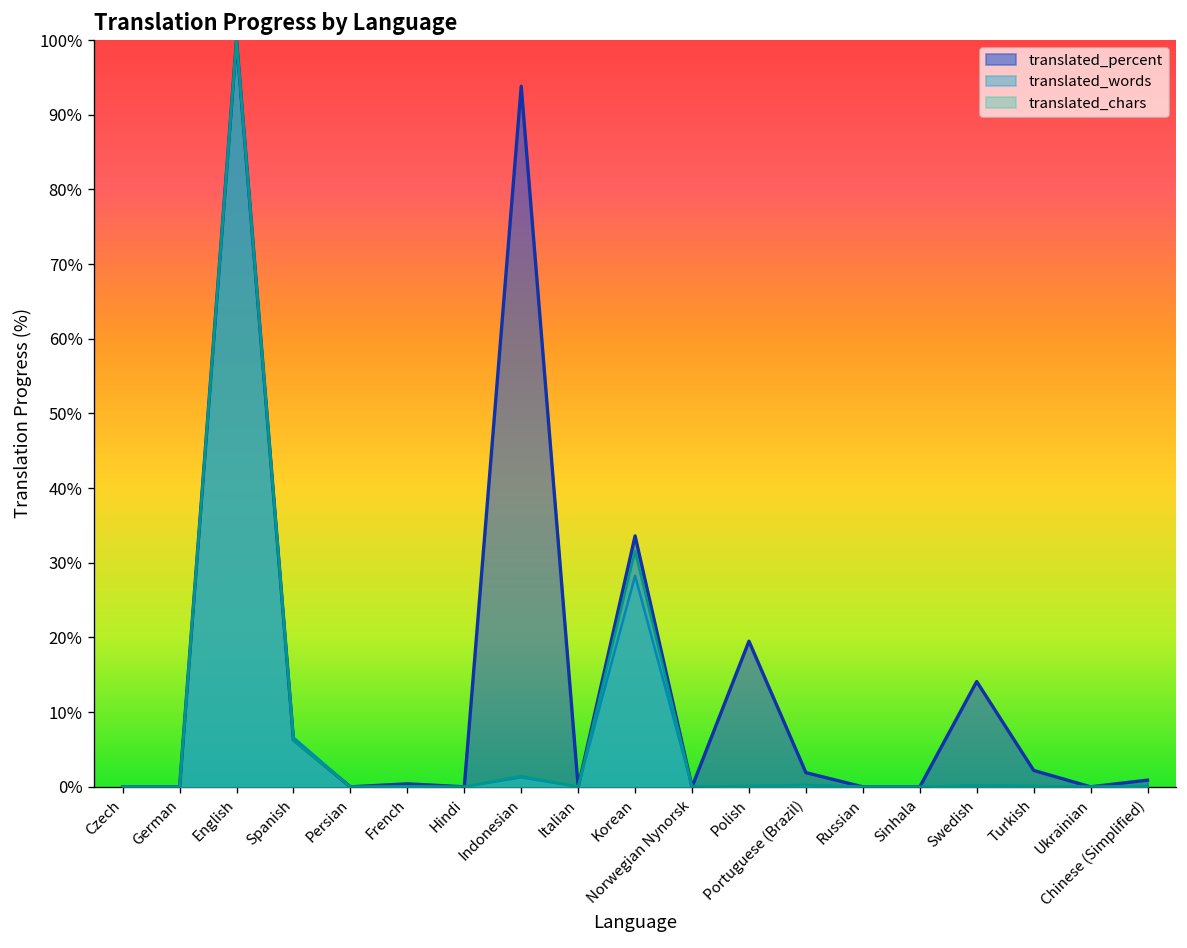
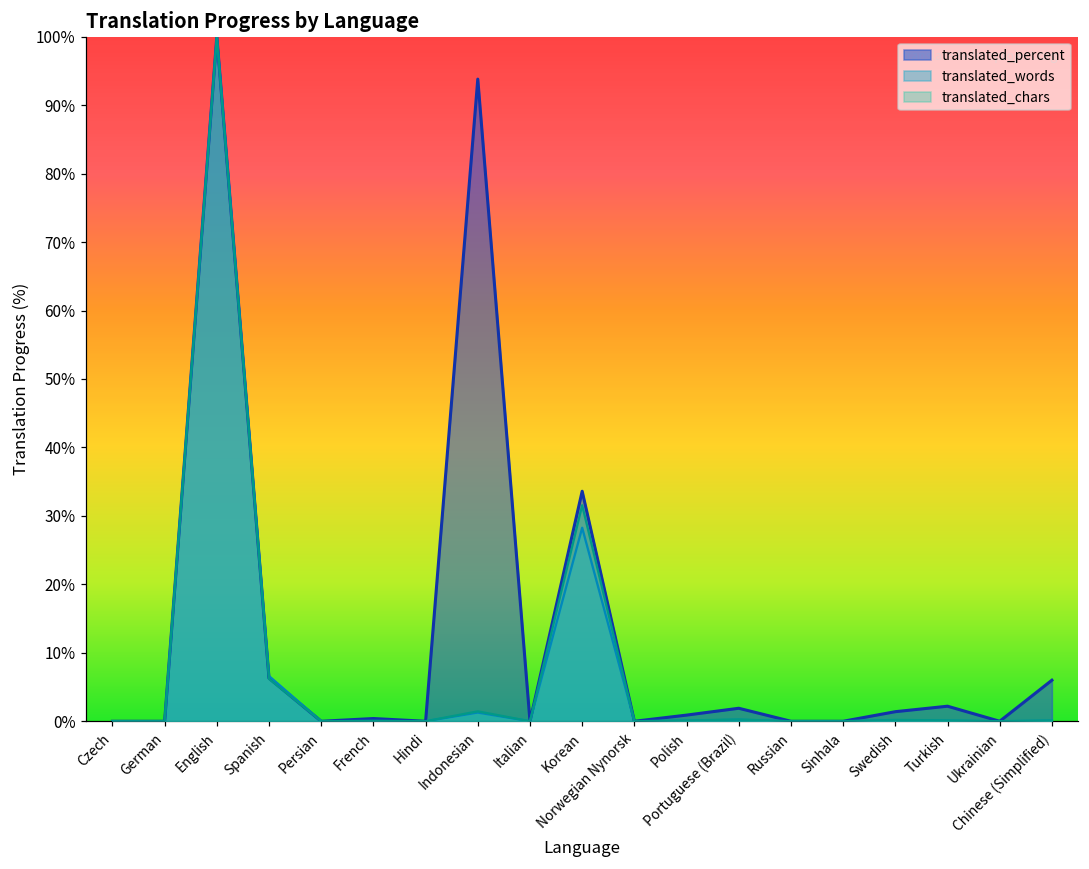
  {
    "translated_percent": {
      "Indonesian": "94%",
      "Korean": "34%",
-     "Polish": "20%",
+     "Polish": "1%",
      "Portuguese (Brazil)": "2%",
-     "Swedish": "14%",
+     "Swedish": "1%",
      "Turkish": "2%",
-     "Chinese (Simplified)": "1%"
+     "Chinese (Simplified)": "6%"
    }
  }
